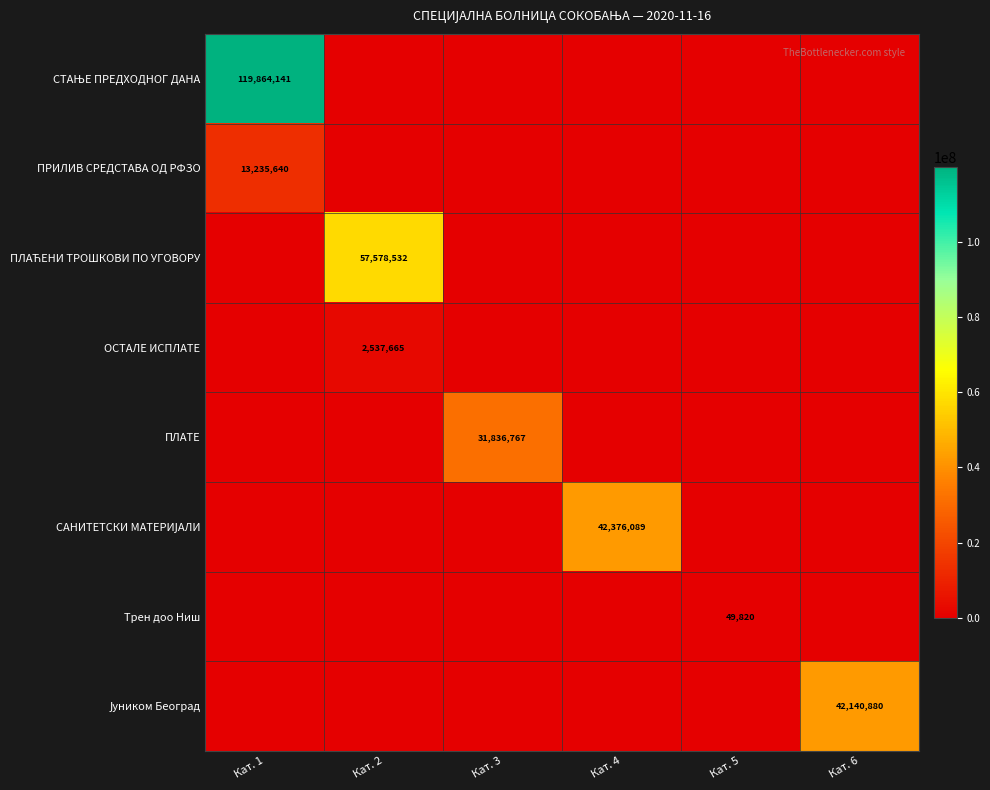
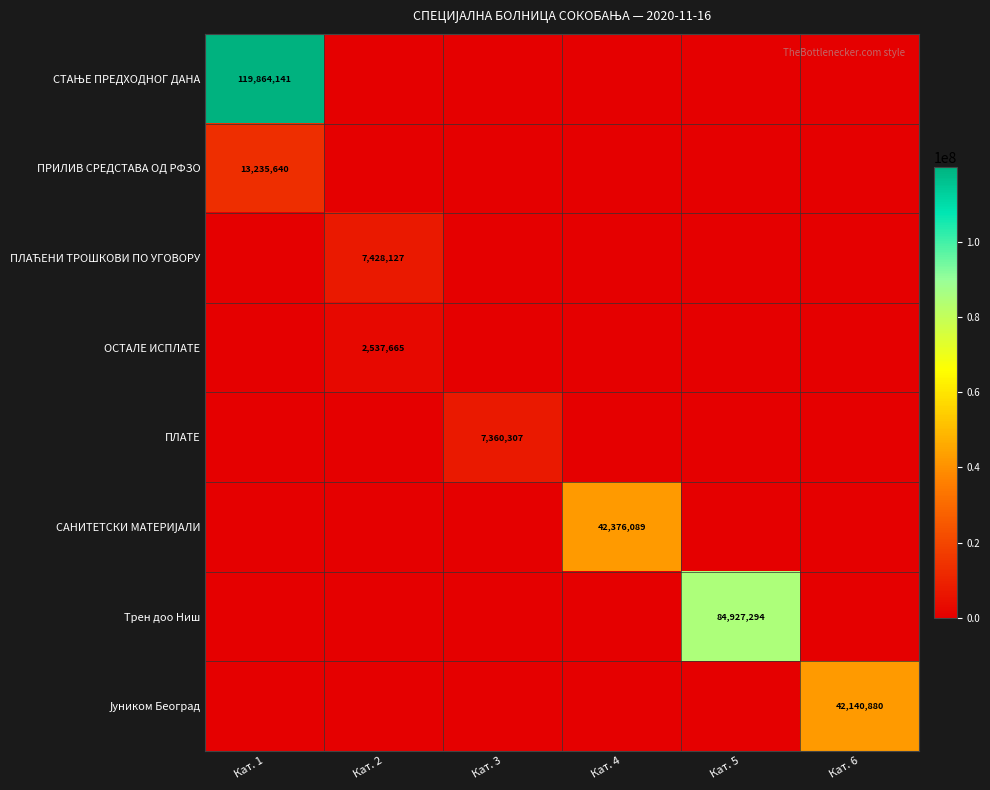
  {
    "СТАЊЕ ПРЕДХОДНОГ ДАНА": {
      "Кат. 1": "119,864,141"
    },
    "ПРИЛИВ СРЕДСТАВА ОД РФЗО": {
      "Кат. 1": "13,235,640"
    },
    "ПЛАЋЕНИ ТРОШКОВИ ПО УГОВОРУ": {
-     "Кат. 2": "57,578,532"
+     "Кат. 2": "7,428,127"
    },
    "ОСТАЛЕ ИСПЛАТЕ": {
      "Кат. 2": "2,537,665"
    },
    "ПЛАТЕ": {
-     "Кат. 3": "31,836,767"
+     "Кат. 3": "7,360,307"
    },
    "САНИТЕТСКИ МАТЕРИЈАЛИ": {
      "Кат. 4": "42,376,089"
    },
    "Трен доо Ниш": {
-     "Кат. 5": "49,820"
+     "Кат. 5": "84,927,294"
    },
    "Јуником Београд": {
      "Кат. 6": "42,140,880"
    }
  }
